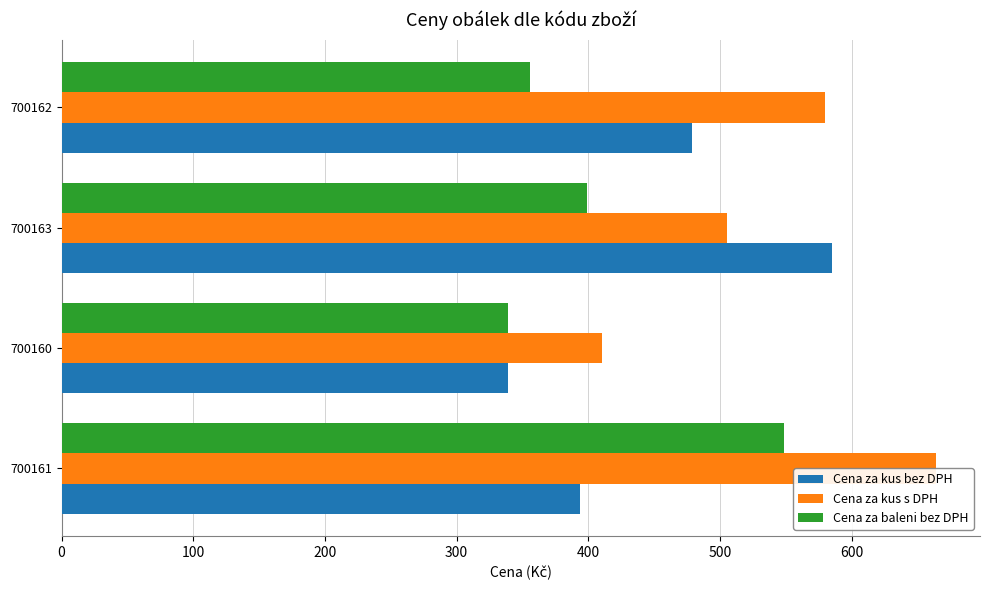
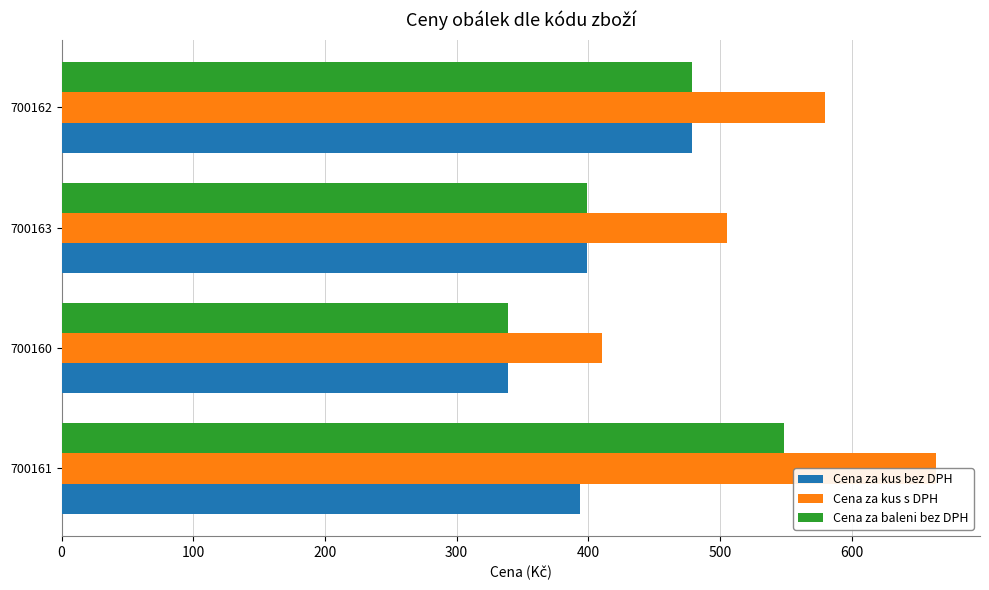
  {
    "Cena za kus bez DPH": {
      "700162": 479,
-     "700163": 585,
+     "700163": 399,
      "700160": 339,
      "700161": 394
    },
    "Cena za kus s DPH": {
      "700162": 580,
      "700163": 506,
      "700160": 410
    },
    "Cena za baleni bez DPH": {
-     "700162": 356,
+     "700162": 479,
      "700163": 399,
      "700160": 339,
      "700161": 549
    }
  }
